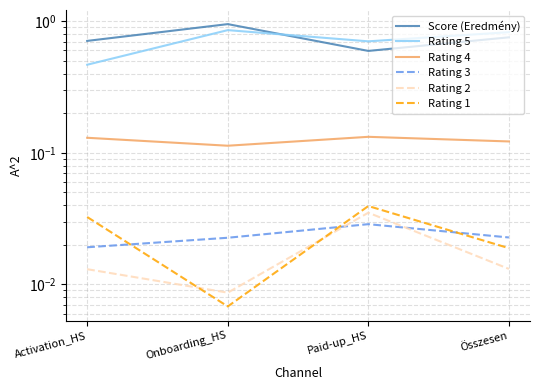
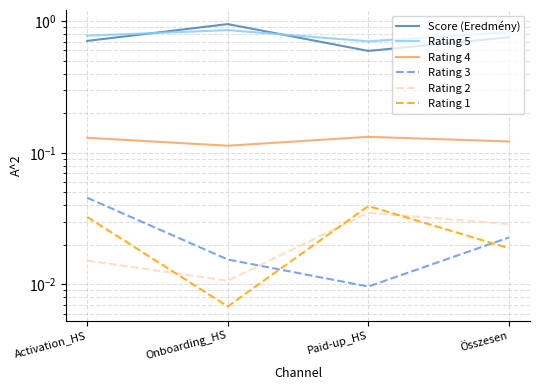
  {
    "Score (Eredmény)": {
      "Activation_HS": 0.7,
      "Onboarding_HS": 1.0,
      "Paid-up_HS": 0.6
    },
    "Rating 5": {
-     "Activation_HS": 0.47,
+     "Activation_HS": 0.8,
      "Onboarding_HS": 0.9,
      "Paid-up_HS": 0.7
    },
    "Rating 4": {
      "Activation_HS": 0.13,
      "Onboarding_HS": 0.11,
      "Paid-up_HS": 0.13,
      "Összesen": 0.12
    },
    "Rating 3": {
-     "Activation_HS": 0.019,
-     "Onboarding_HS": 0.023,
-     "Paid-up_HS": 0.029,
+     "Activation_HS": 0.046,
+     "Onboarding_HS": 0.015,
+     "Paid-up_HS": 0.010,
      "Összesen": 0.023
    },
    "Rating 2": {
-     "Activation_HS": 0.013,
-     "Onboarding_HS": 0.009,
+     "Activation_HS": 0.015,
+     "Onboarding_HS": 0.011,
      "Paid-up_HS": 0.035,
-     "Összesen": 0.013
+     "Összesen": 0.029
    },
    "Rating 1": {
      "Activation_HS": 0.033,
      "Onboarding_HS": 0.007,
      "Paid-up_HS": 0.039,
      "Összesen": 0.019
    }
  }
